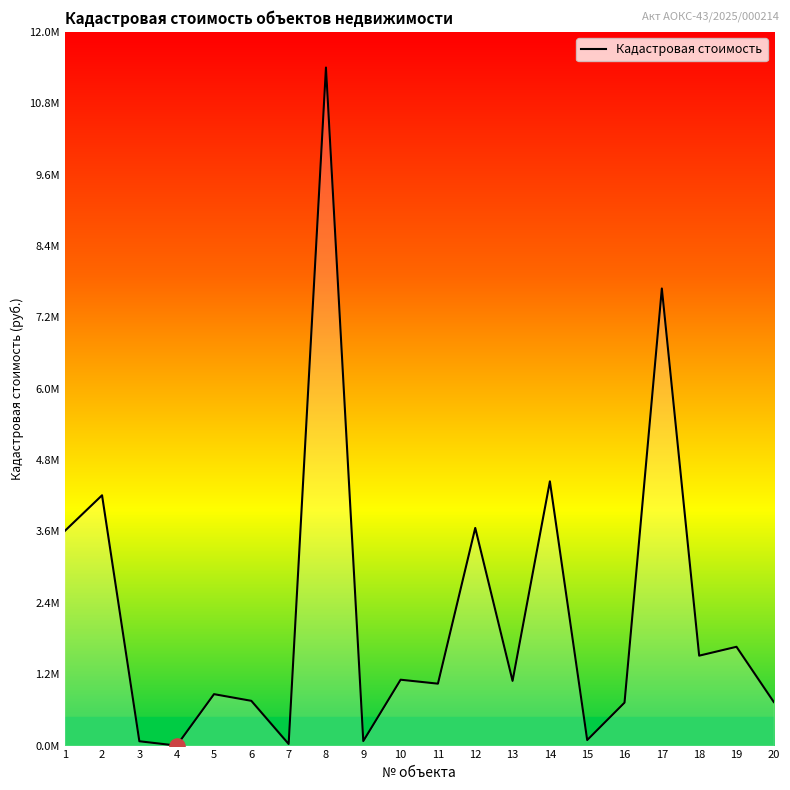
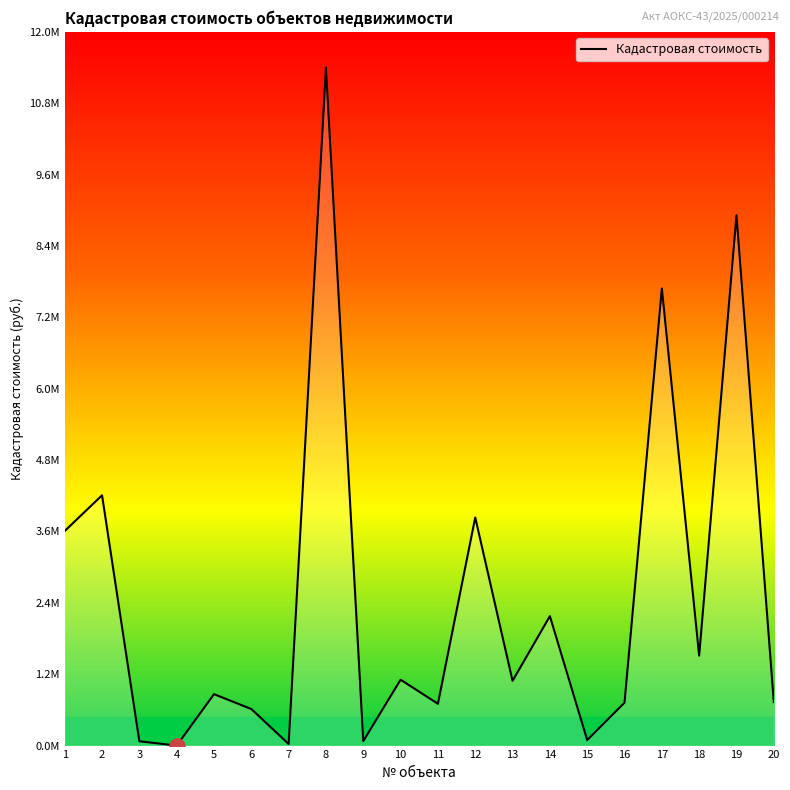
  {
    "Кадастровая стоимость": {
      "1": 3600000,
      "2": 4200000,
      "5": 900000,
-     "6": 800000,
+     "6": 600000,
      "8": 11400000,
      "10": 1100000,
-     "11": 1000000,
-     "12": 3700000,
+     "11": 700000,
+     "12": 3800000,
      "13": 1100000,
-     "14": 4500000,
+     "14": 2200000,
      "16": 700000,
      "17": 7700000,
      "18": 1500000,
-     "19": 1700000,
+     "19": 8900000,
      "20": 700000
    }
  }
